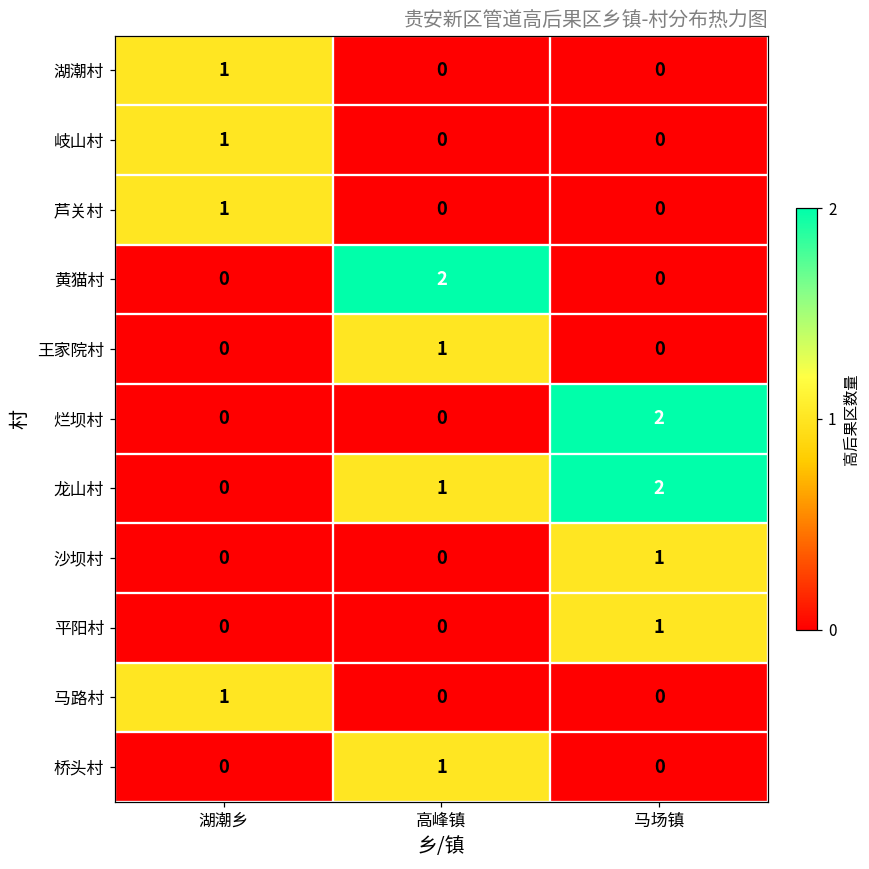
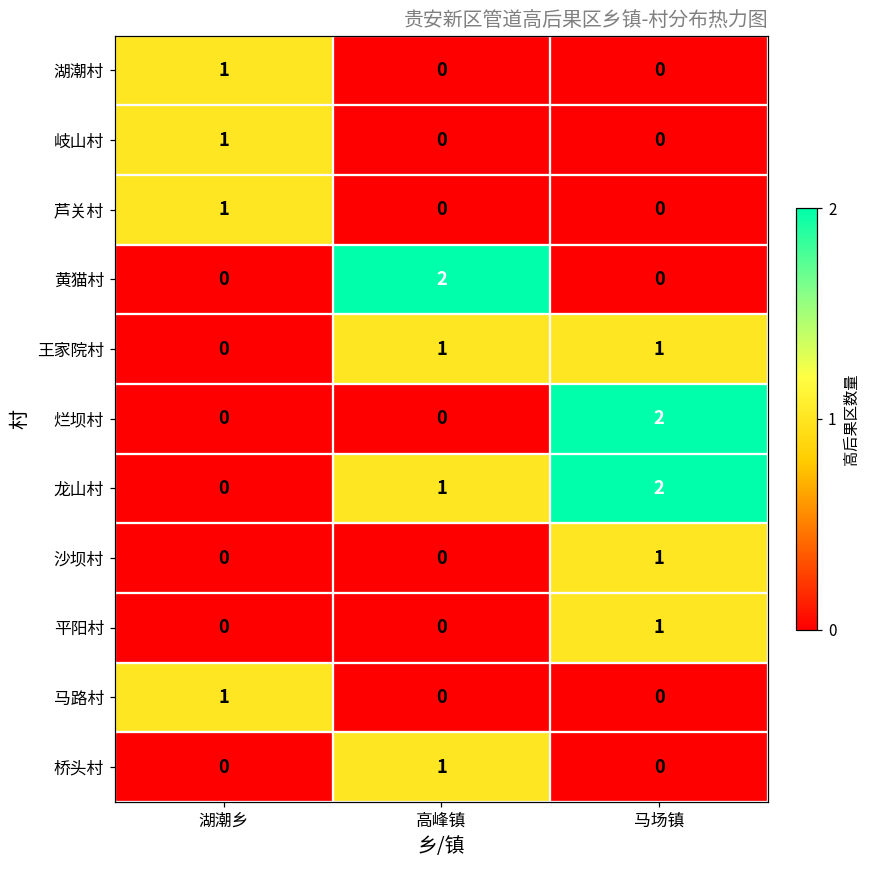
  {
    "湖潮村": {
      "湖潮乡": 1,
      "高峰镇": 0,
      "马场镇": 0
    },
    "岐山村": {
      "湖潮乡": 1,
      "高峰镇": 0,
      "马场镇": 0
    },
    "芦关村": {
      "湖潮乡": 1,
      "高峰镇": 0,
      "马场镇": 0
    },
    "黄猫村": {
      "湖潮乡": 0,
      "高峰镇": 2,
      "马场镇": 0
    },
    "王家院村": {
      "湖潮乡": 0,
      "高峰镇": 1,
-     "马场镇": 0
+     "马场镇": 1
    },
    "烂坝村": {
      "湖潮乡": 0,
      "高峰镇": 0,
      "马场镇": 2
    },
    "龙山村": {
      "湖潮乡": 0,
      "高峰镇": 1,
      "马场镇": 2
    },
    "沙坝村": {
      "湖潮乡": 0,
      "高峰镇": 0,
      "马场镇": 1
    },
    "平阳村": {
      "湖潮乡": 0,
      "高峰镇": 0,
      "马场镇": 1
    },
    "马路村": {
      "湖潮乡": 1,
      "高峰镇": 0,
      "马场镇": 0
    },
    "桥头村": {
      "湖潮乡": 0,
      "高峰镇": 1,
      "马场镇": 0
    }
  }
